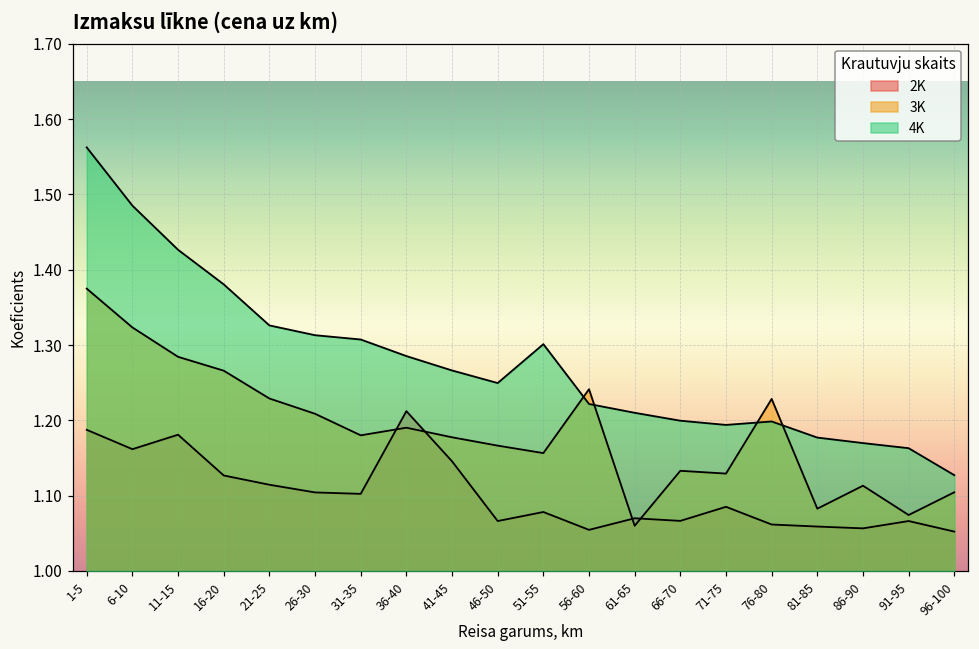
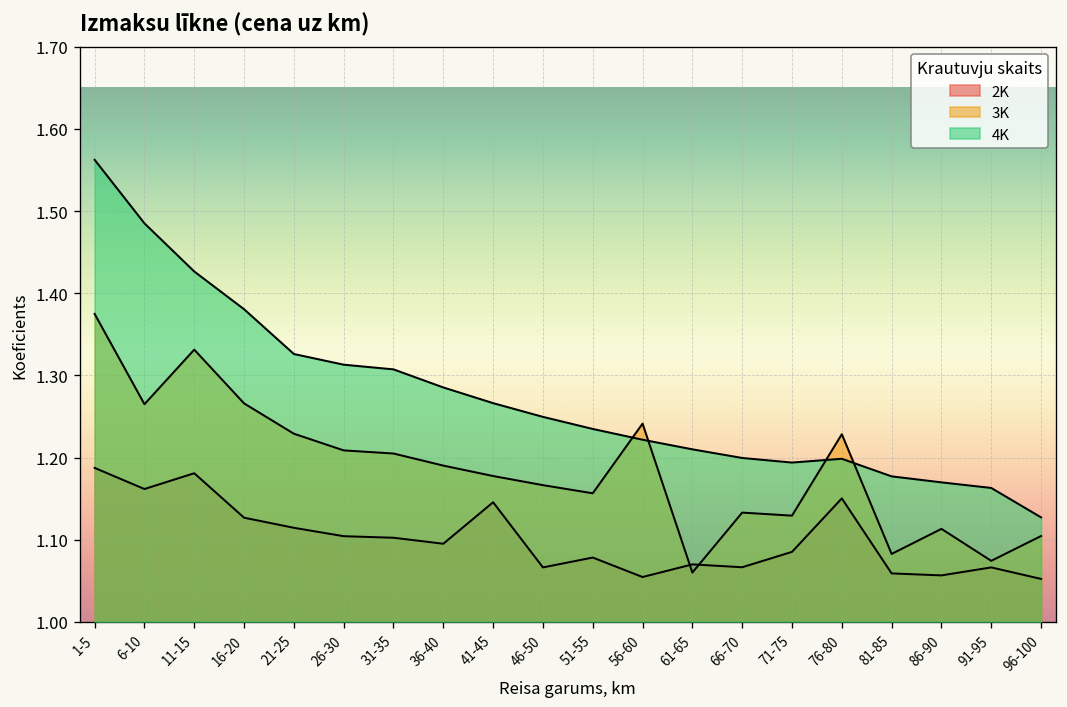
  {
    "2K": {
      "1-5": 1.19,
      "6-10": 1.16,
      "11-15": 1.18,
      "16-20": 1.13,
      "21-25": 1.11,
      "26-30": 1.10,
      "31-35": 1.10,
-     "36-40": 1.21,
+     "36-40": 1.10,
      "41-45": 1.15,
      "46-50": 1.07,
      "51-55": 1.08,
      "56-60": 1.05,
      "61-65": 1.07,
      "66-70": 1.07,
      "71-75": 1.09,
-     "76-80": 1.06,
+     "76-80": 1.15,
      "81-85": 1.06,
      "86-90": 1.06,
      "91-95": 1.07,
      "96-100": 1.05
    },
    "3K": {
      "1-5": 1.37,
-     "6-10": 1.32,
-     "11-15": 1.28,
+     "6-10": 1.26,
+     "11-15": 1.33,
      "16-20": 1.27,
      "21-25": 1.23,
      "26-30": 1.21,
-     "31-35": 1.18,
+     "31-35": 1.20,
      "36-40": 1.19,
      "41-45": 1.18,
      "46-50": 1.17,
      "51-55": 1.16,
      "56-60": 1.24,
      "61-65": 1.06,
      "66-70": 1.13,
      "71-75": 1.13,
      "76-80": 1.23,
      "81-85": 1.08,
      "86-90": 1.11,
      "91-95": 1.07,
      "96-100": 1.10
    },
    "4K": {
      "1-5": 1.56,
      "6-10": 1.49,
      "11-15": 1.43,
      "16-20": 1.38,
      "21-25": 1.33,
      "26-30": 1.31,
      "31-35": 1.31,
      "36-40": 1.29,
      "41-45": 1.27,
      "46-50": 1.25,
-     "51-55": 1.30,
+     "51-55": 1.23,
      "56-60": 1.22,
      "61-65": 1.21,
      "66-70": 1.20,
      "71-75": 1.19,
      "76-80": 1.20,
      "81-85": 1.18,
      "86-90": 1.17,
      "91-95": 1.16,
      "96-100": 1.13
    }
  }
